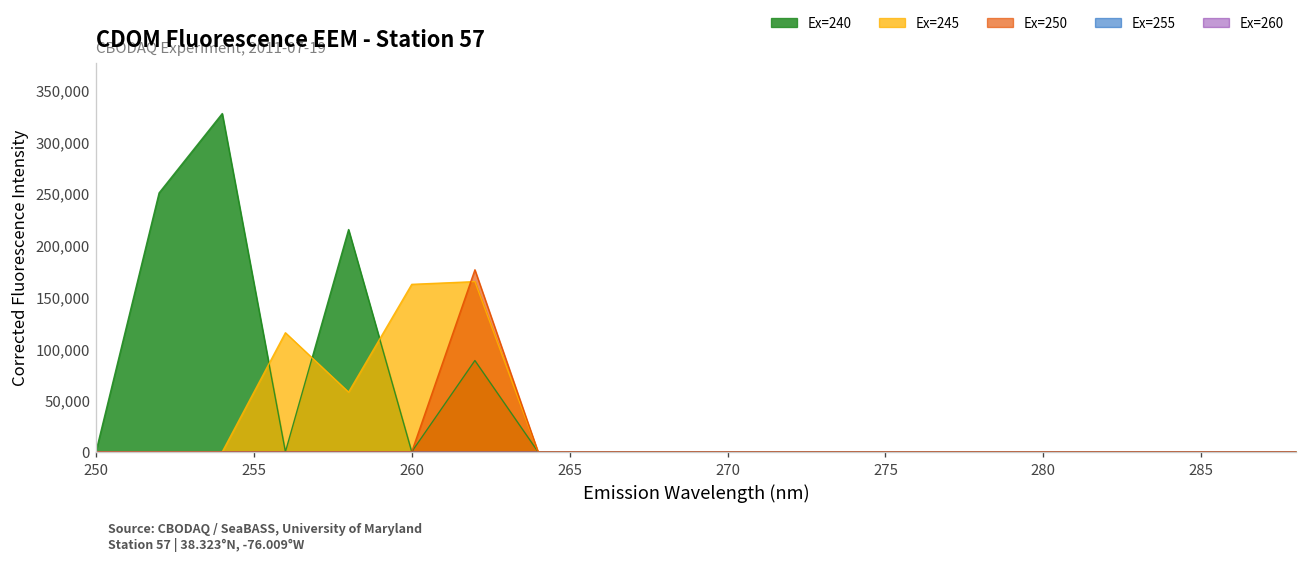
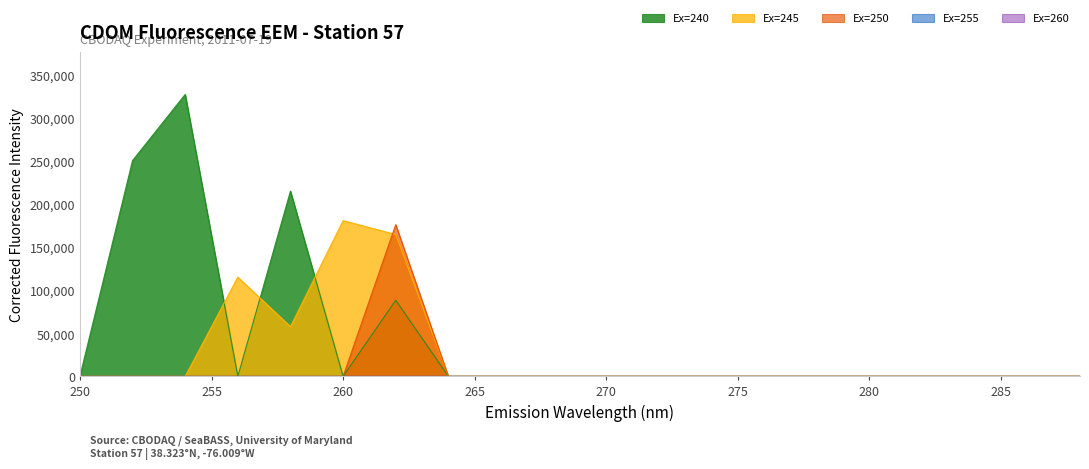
  {
    "Ex=245": {
-     "260": "160,000"
+     "260": "180,000"
    }
  }
